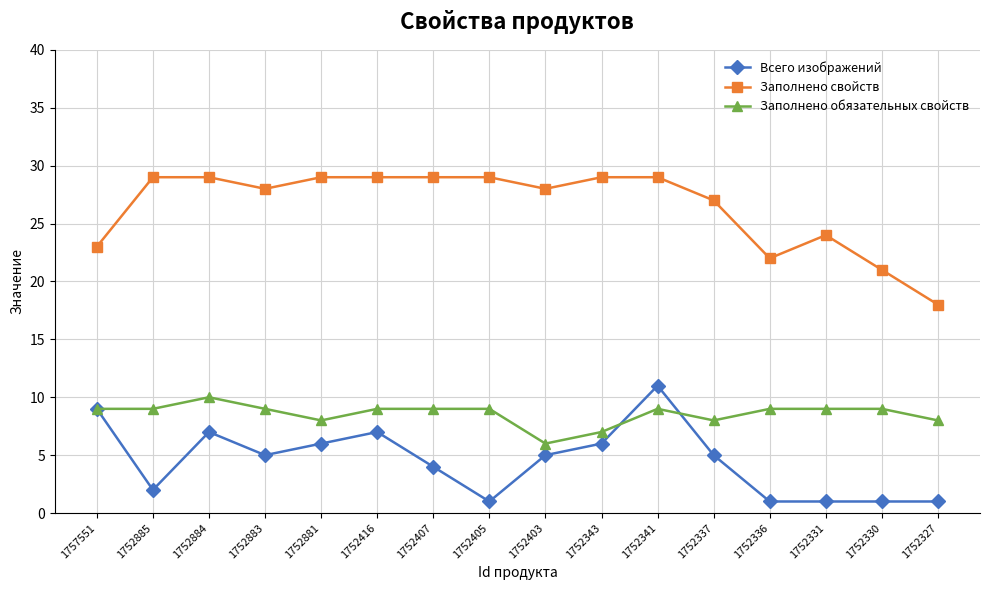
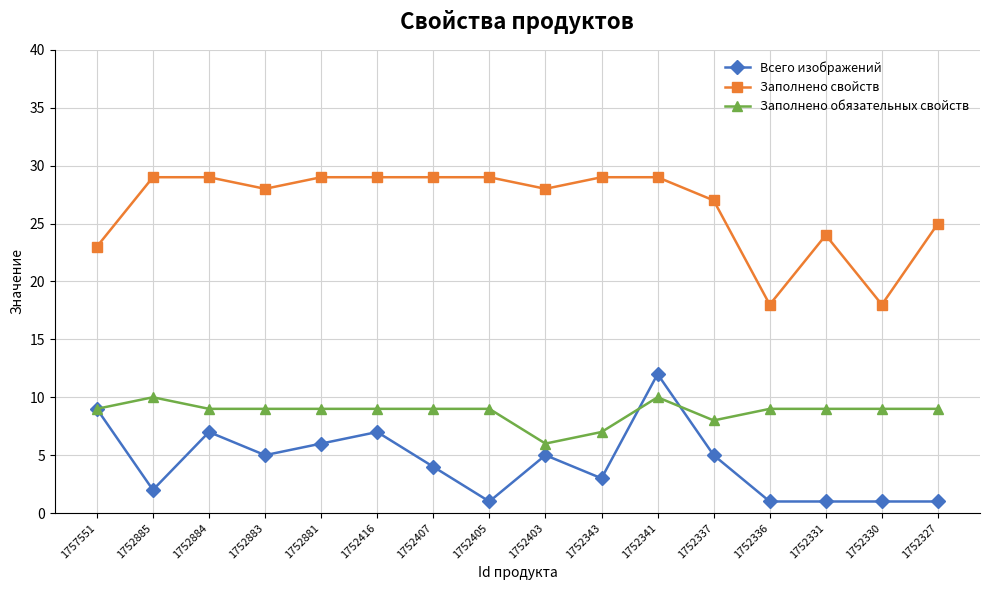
  {
    "Всего изображений": {
      "1752885": 2,
      "1752884": 7,
      "1752883": 5,
      "1752881": 6,
      "1752416": 7,
      "1752407": 4,
      "1752405": 1,
      "1752403": 5,
-     "1752343": 6,
-     "1752341": 11,
+     "1752343": 3,
+     "1752341": 12,
      "1752337": 5,
      "1752336": 1,
      "1752331": 1,
      "1752330": 1,
      "1752327": 1
    },
    "Заполнено свойств": {
      "1757551": 23,
      "1752885": 29,
      "1752884": 29,
      "1752883": 28,
      "1752881": 29,
      "1752416": 29,
      "1752407": 29,
      "1752405": 29,
      "1752403": 28,
      "1752343": 29,
      "1752341": 29,
      "1752337": 27,
-     "1752336": 22,
+     "1752336": 18,
      "1752331": 24,
-     "1752330": 21,
-     "1752327": 18
+     "1752330": 18,
+     "1752327": 25
    },
    "Заполнено обязательных свойств": {
-     "1752885": 9,
-     "1752884": 10,
+     "1752885": 10,
+     "1752884": 9,
      "1752883": 9,
-     "1752881": 8,
+     "1752881": 9,
      "1752416": 9,
      "1752407": 9,
      "1752405": 9,
      "1752403": 6,
      "1752343": 7,
-     "1752341": 9,
+     "1752341": 10,
      "1752337": 8,
      "1752336": 9,
      "1752331": 9,
      "1752330": 9,
-     "1752327": 8
+     "1752327": 9
    }
  }
